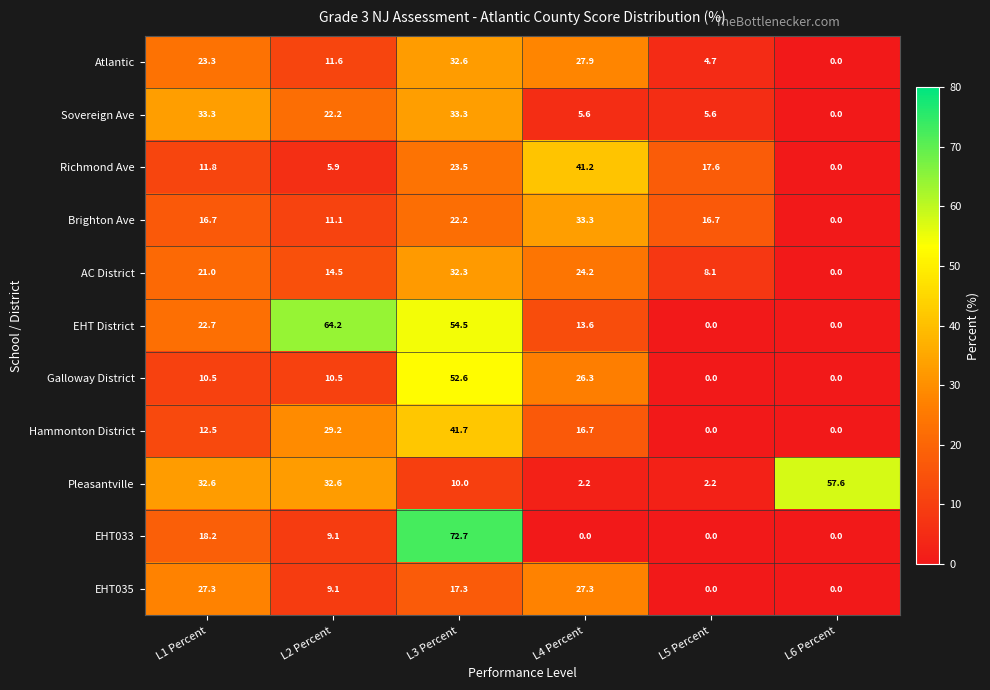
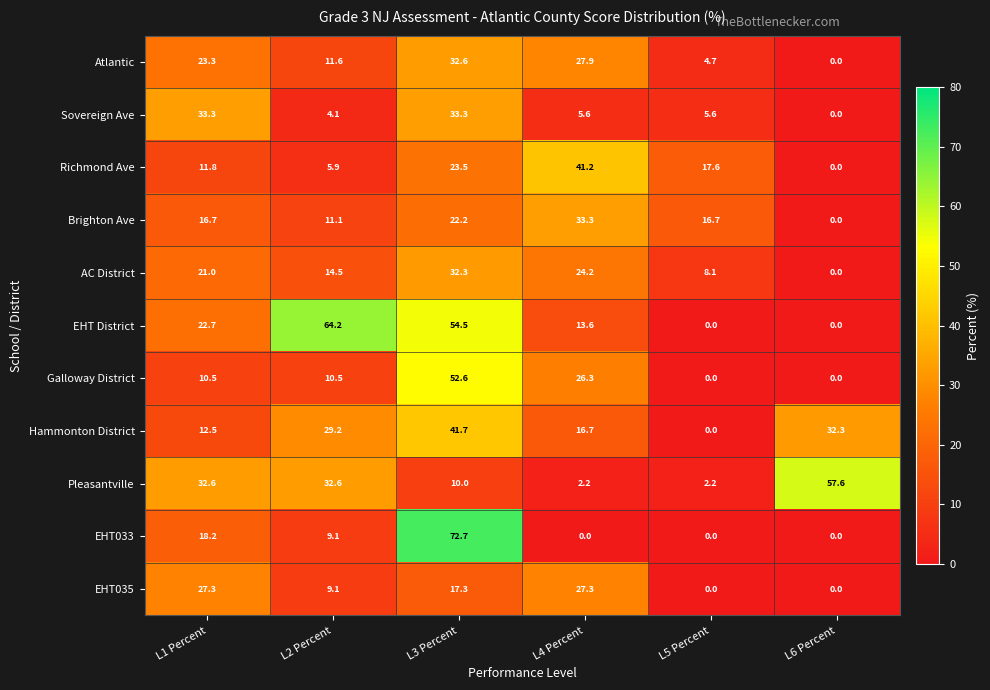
  {
    "Atlantic": {
      "L1 Percent": 23.3,
      "L2 Percent": 11.6,
      "L3 Percent": 32.6,
      "L4 Percent": 27.9,
      "L5 Percent": 4.7,
      "L6 Percent": 0.0
    },
    "Sovereign Ave": {
      "L1 Percent": 33.3,
-     "L2 Percent": 22.2,
+     "L2 Percent": 4.1,
      "L3 Percent": 33.3,
      "L4 Percent": 5.6,
      "L5 Percent": 5.6,
      "L6 Percent": 0.0
    },
    "Richmond Ave": {
      "L1 Percent": 11.8,
      "L2 Percent": 5.9,
      "L3 Percent": 23.5,
      "L4 Percent": 41.2,
      "L5 Percent": 17.6,
      "L6 Percent": 0.0
    },
    "Brighton Ave": {
      "L1 Percent": 16.7,
      "L2 Percent": 11.1,
      "L3 Percent": 22.2,
      "L4 Percent": 33.3,
      "L5 Percent": 16.7,
      "L6 Percent": 0.0
    },
    "AC District": {
      "L1 Percent": 21.0,
      "L2 Percent": 14.5,
      "L3 Percent": 32.3,
      "L4 Percent": 24.2,
      "L5 Percent": 8.1,
      "L6 Percent": 0.0
    },
    "EHT District": {
      "L1 Percent": 22.7,
      "L2 Percent": 64.2,
      "L3 Percent": 54.5,
      "L4 Percent": 13.6,
      "L5 Percent": 0.0,
      "L6 Percent": 0.0
    },
    "Galloway District": {
      "L1 Percent": 10.5,
      "L2 Percent": 10.5,
      "L3 Percent": 52.6,
      "L4 Percent": 26.3,
      "L5 Percent": 0.0,
      "L6 Percent": 0.0
    },
    "Hammonton District": {
      "L1 Percent": 12.5,
      "L2 Percent": 29.2,
      "L3 Percent": 41.7,
      "L4 Percent": 16.7,
      "L5 Percent": 0.0,
-     "L6 Percent": 0.0
+     "L6 Percent": 32.3
    },
    "Pleasantville": {
      "L1 Percent": 32.6,
      "L2 Percent": 32.6,
      "L3 Percent": 10.0,
      "L4 Percent": 2.2,
      "L5 Percent": 2.2,
      "L6 Percent": 57.6
    },
    "EHT033": {
      "L1 Percent": 18.2,
      "L2 Percent": 9.1,
      "L3 Percent": 72.7,
      "L4 Percent": 0.0,
      "L5 Percent": 0.0,
      "L6 Percent": 0.0
    },
    "EHT035": {
      "L1 Percent": 27.3,
      "L2 Percent": 9.1,
      "L3 Percent": 17.3,
      "L4 Percent": 27.3,
      "L5 Percent": 0.0,
      "L6 Percent": 0.0
    }
  }
